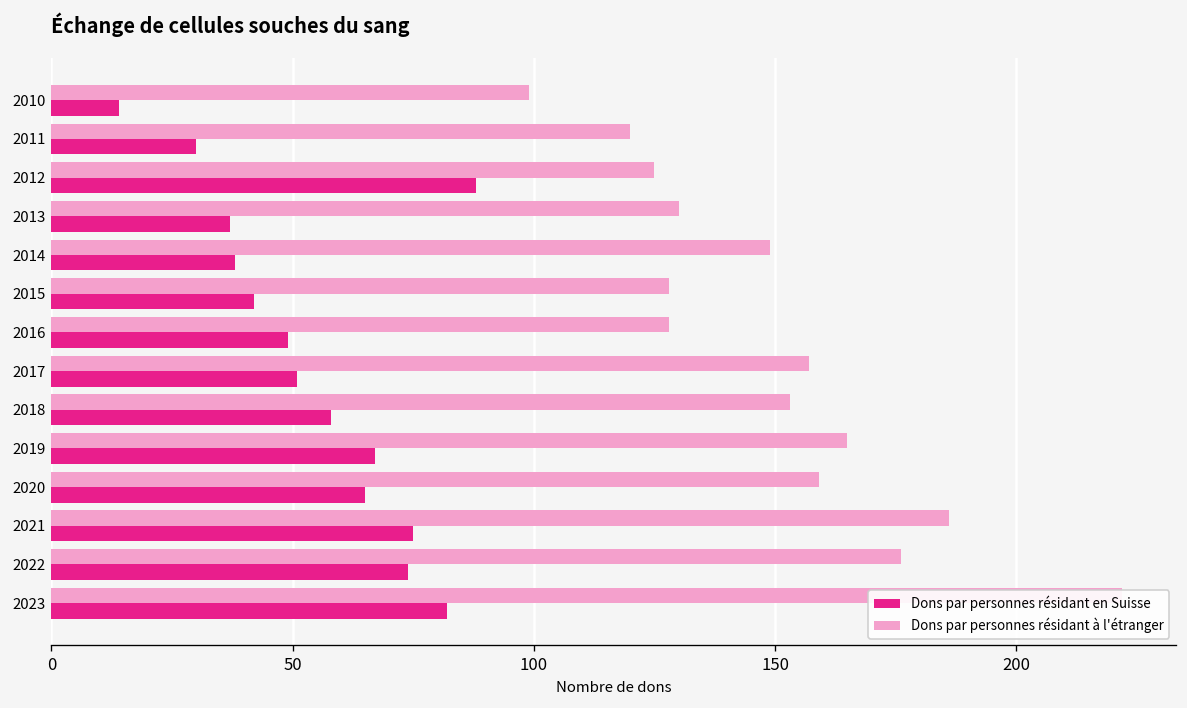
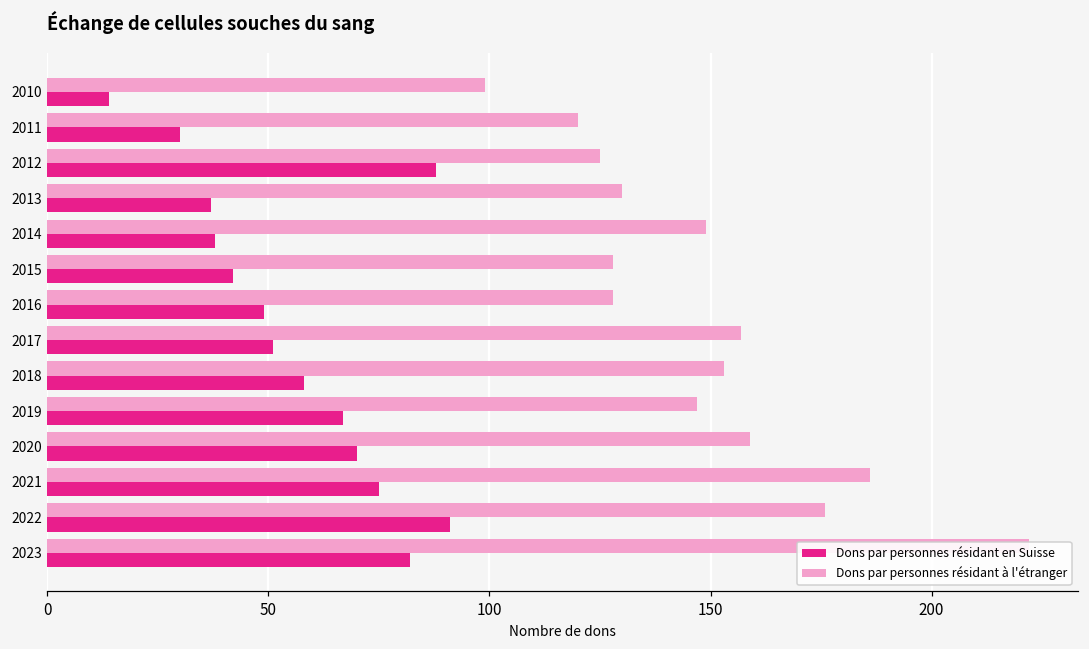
  {
    "Dons par personnes résidant en Suisse": {
      "2010": 14,
      "2011": 30,
      "2012": 88,
      "2013": 37,
      "2014": 38,
      "2015": 42,
      "2016": 49,
      "2017": 51,
      "2018": 58,
      "2019": 67,
-     "2020": 65,
+     "2020": 70,
      "2021": 75,
-     "2022": 74,
+     "2022": 91,
      "2023": 82
    },
    "Dons par personnes résidant à l'étranger": {
      "2010": 99,
      "2011": 120,
      "2012": 125,
      "2013": 130,
      "2014": 149,
      "2015": 128,
      "2016": 128,
      "2017": 157,
      "2018": 153,
-     "2019": 165,
+     "2019": 147,
      "2020": 159,
      "2021": 186,
      "2022": 176
    }
  }
